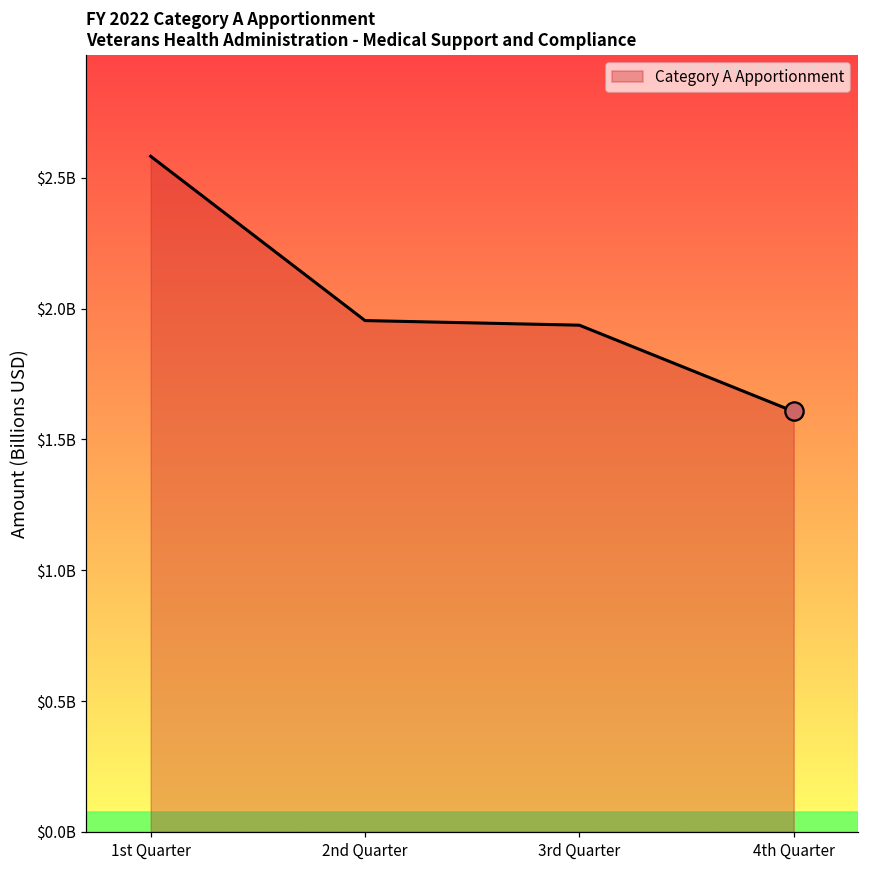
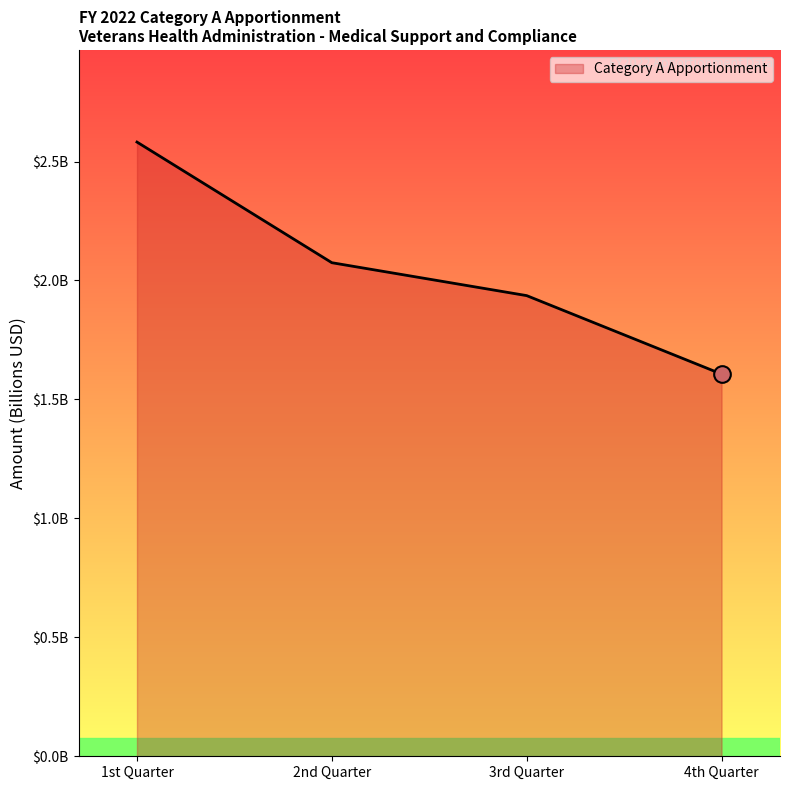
  {
    "Category A Apportionment": {
      "1st Quarter": "$2580000000",
-     "2nd Quarter": "$1950000000",
+     "2nd Quarter": "$2070000000",
      "3rd Quarter": "$1940000000"
    }
  }
